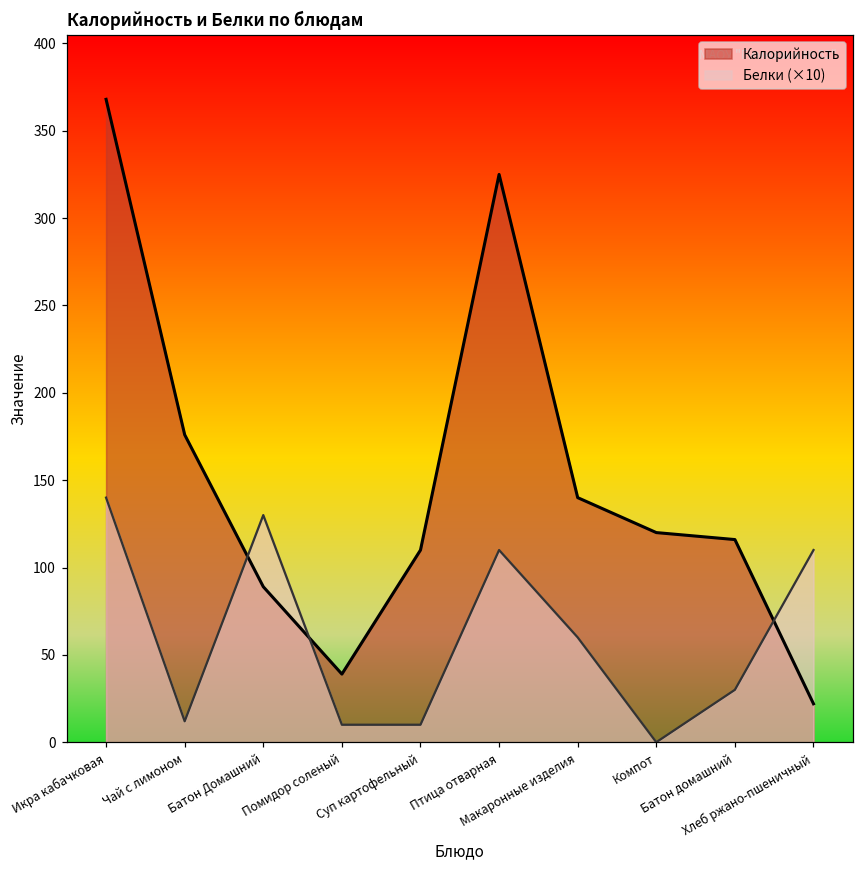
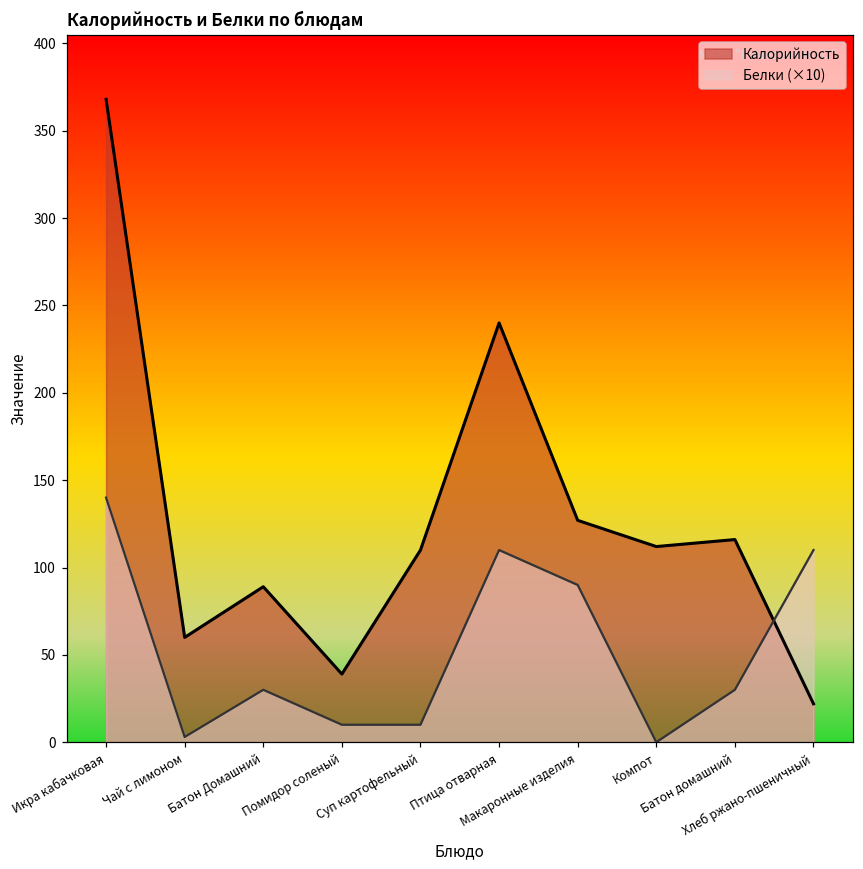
  {
    "Калорийность": {
      "Икра кабачковая": 368,
-     "Чай с лимоном": 176,
+     "Чай с лимоном": 60,
      "Батон Домашний": 89,
      "Помидор соленый": 39,
      "Суп картофельный": 110,
-     "Птица отварная": 325,
-     "Макаронные изделия": 140,
-     "Компот": 120,
+     "Птица отварная": 240,
+     "Макаронные изделия": 127,
+     "Компот": 112,
      "Батон домашний": 116,
      "Хлеб ржано-пшеничный": 22
    },
    "Белки (×10)": {
      "Икра кабачковая": 140,
-     "Чай с лимоном": 12,
-     "Батон Домашний": 130,
+     "Чай с лимоном": 3,
+     "Батон Домашний": 30,
      "Помидор соленый": 10,
      "Суп картофельный": 10,
      "Птица отварная": 110,
-     "Макаронные изделия": 60,
+     "Макаронные изделия": 90,
      "Компот": 0,
      "Батон домашний": 30,
      "Хлеб ржано-пшеничный": 110
    }
  }
